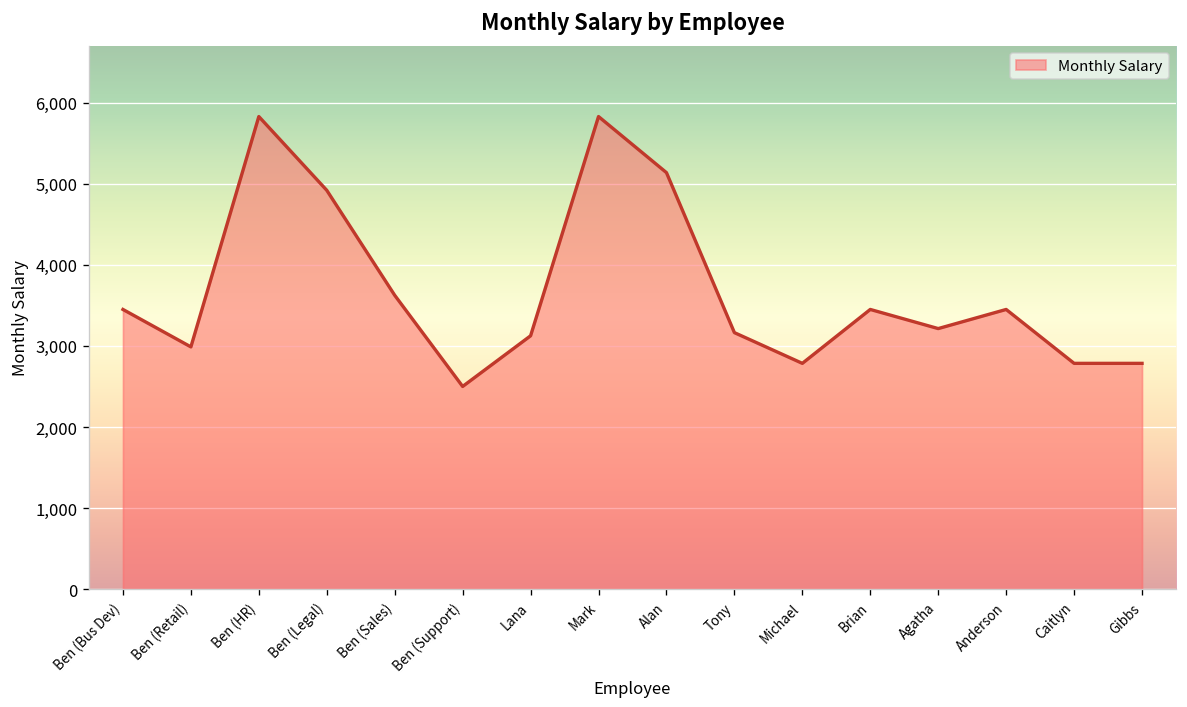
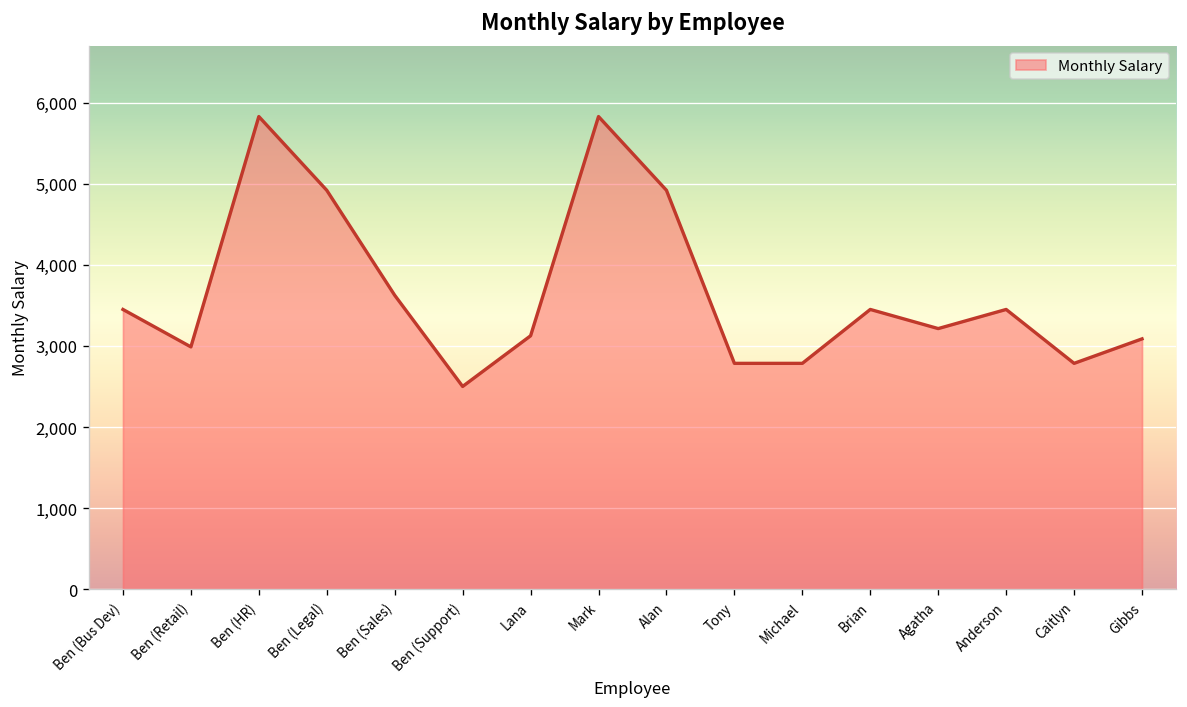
  {
    "Ben (Bus Dev)": "3,500",
    "Ben (Retail)": "3,000",
    "Ben (HR)": "5,800",
    "Ben (Legal)": "4,900",
    "Ben (Sales)": "3,600",
    "Ben (Support)": "2,500",
    "Lana": "3,100",
    "Mark": "5,800",
-   "Alan": "5,100",
-   "Tony": "3,200",
+   "Alan": "4,900",
+   "Tony": "2,800",
    "Michael": "2,800",
    "Brian": "3,500",
    "Agatha": "3,200",
    "Anderson": "3,500",
    "Caitlyn": "2,800",
-   "Gibbs": "2,800"
+   "Gibbs": "3,100"
  }
